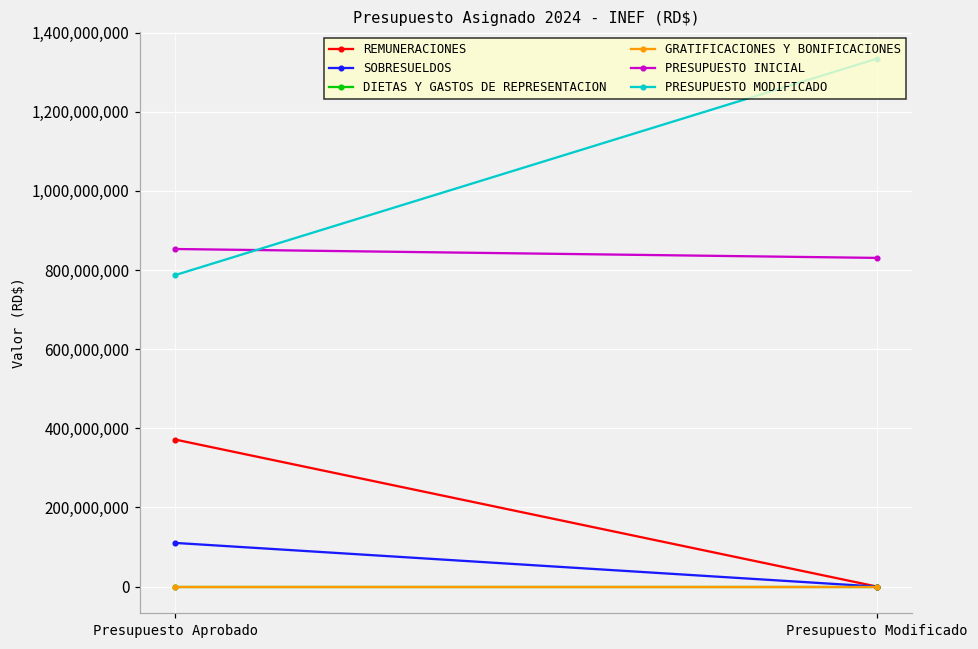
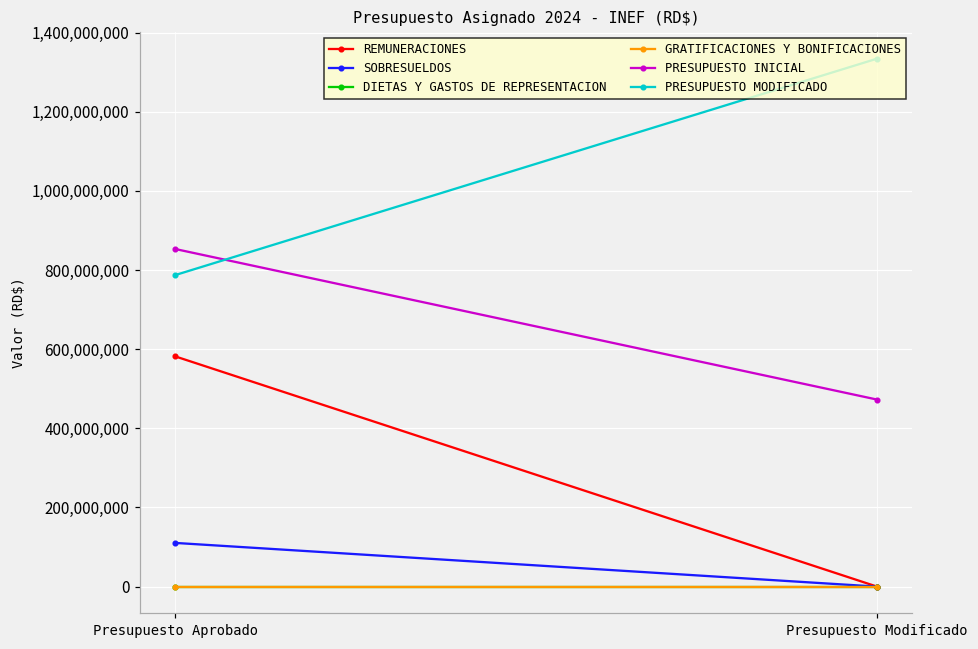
  {
    "REMUNERACIONES": {
-     "Presupuesto Aprobado": "370,000,000"
+     "Presupuesto Aprobado": "580,000,000"
    },
    "SOBRESUELDOS": {
      "Presupuesto Aprobado": "110,000,000"
    },
    "GRATIFICACIONES Y BONIFICACIONES": {
      "Presupuesto Aprobado": "0"
    },
    "PRESUPUESTO INICIAL": {
      "Presupuesto Aprobado": "850,000,000",
-     "Presupuesto Modificado": "830,000,000"
+     "Presupuesto Modificado": "470,000,000"
    },
    "PRESUPUESTO MODIFICADO": {
      "Presupuesto Aprobado": "790,000,000"
    }
  }
